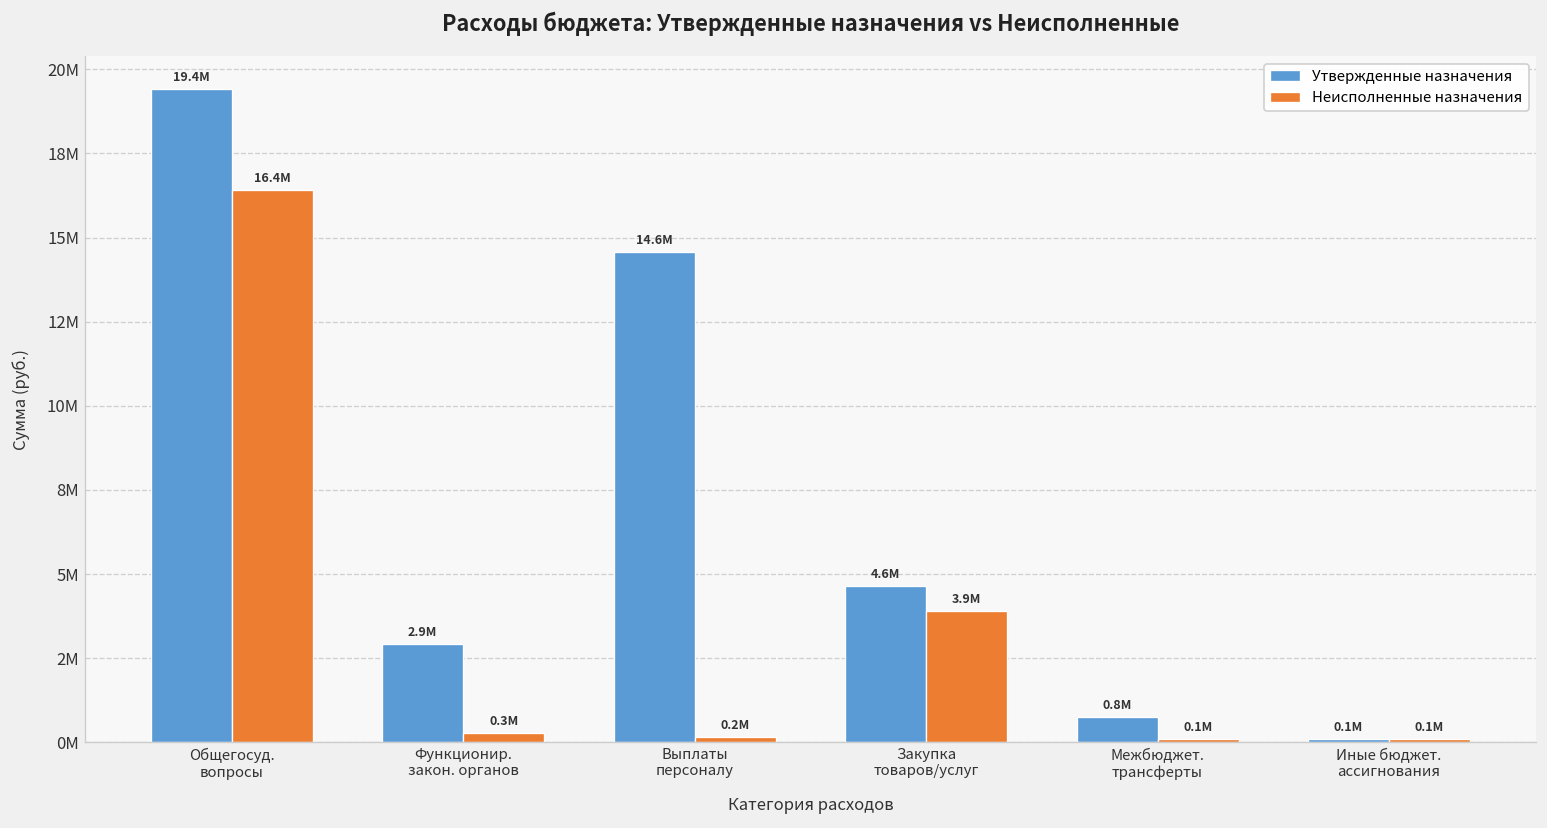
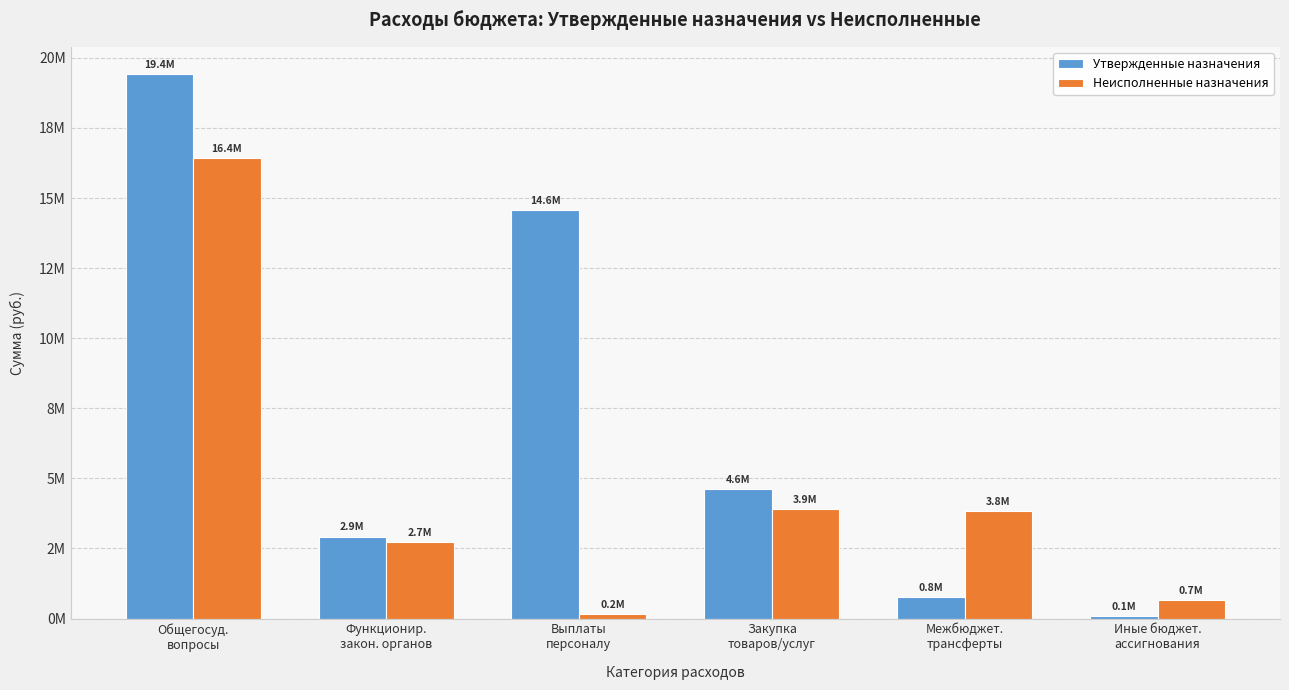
  {
    "Утвержденные назначения": {
      "Общегосуд. вопросы": "19.4M",
      "Функционир. закон. органов": "2.9M",
      "Выплаты персоналу": "14.6M",
      "Закупка товаров/услуг": "4.6M",
      "Межбюджет. трансферты": "0.8M",
      "Иные бюджет. ассигнования": "0.1M"
    },
    "Неисполненные назначения": {
      "Общегосуд. вопросы": "16.4M",
-     "Функционир. закон. органов": "0.3M",
+     "Функционир. закон. органов": "2.7M",
      "Выплаты персоналу": "0.2M",
      "Закупка товаров/услуг": "3.9M",
-     "Межбюджет. трансферты": "0.1M",
-     "Иные бюджет. ассигнования": "0.1M"
+     "Межбюджет. трансферты": "3.8M",
+     "Иные бюджет. ассигнования": "0.7M"
    }
  }
